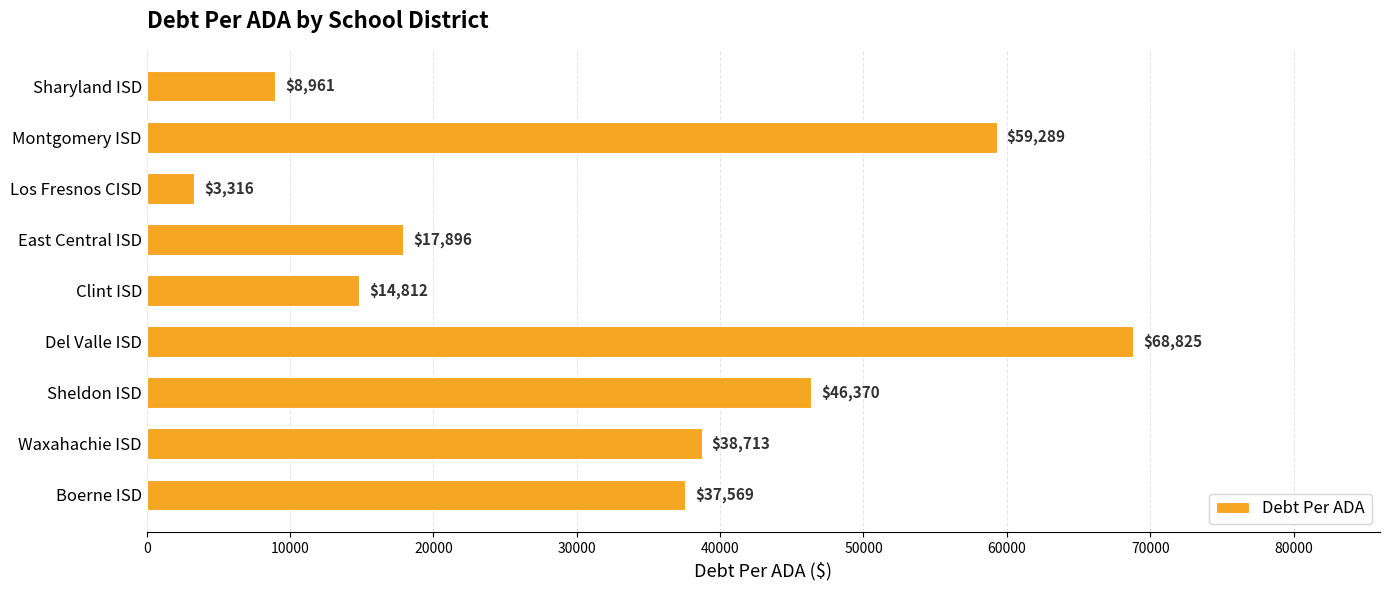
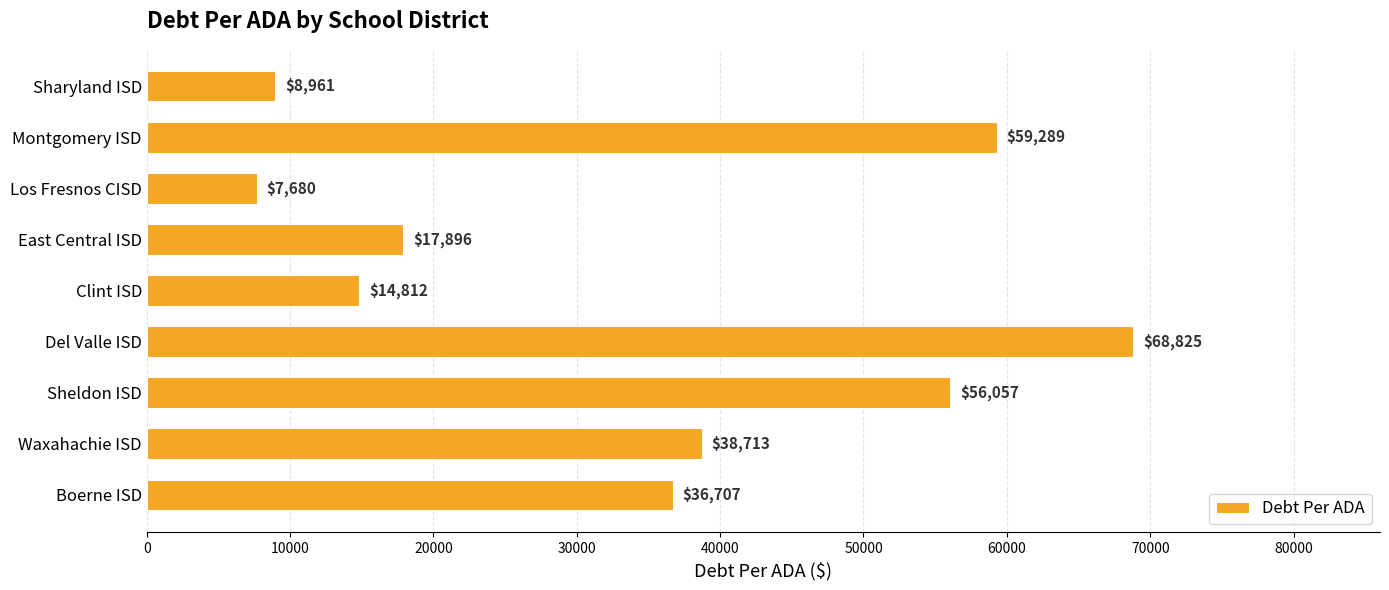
  {
    "Sharyland ISD": "$8,961",
    "Montgomery ISD": "$59,289",
-   "Los Fresnos CISD": "$3,316",
+   "Los Fresnos CISD": "$7,680",
    "East Central ISD": "$17,896",
    "Clint ISD": "$14,812",
    "Del Valle ISD": "$68,825",
-   "Sheldon ISD": "$46,370",
+   "Sheldon ISD": "$56,057",
    "Waxahachie ISD": "$38,713",
-   "Boerne ISD": "$37,569"
+   "Boerne ISD": "$36,707"
  }
